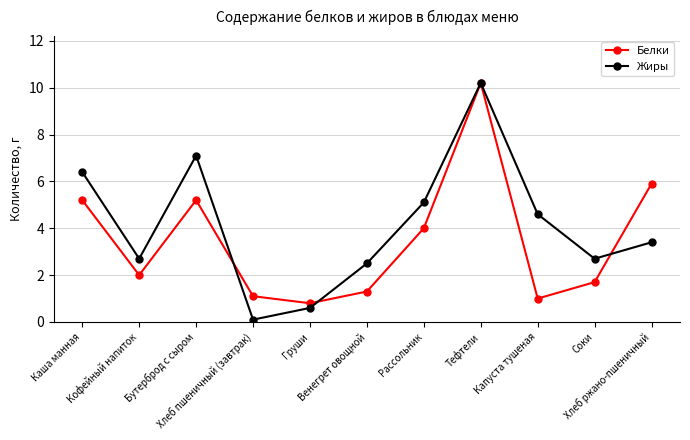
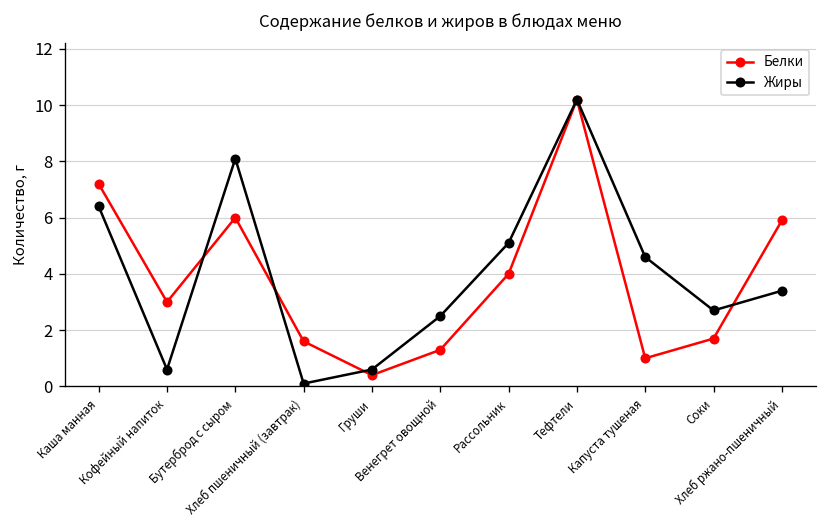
  {
    "Белки": {
-     "Каша манная": 5.2,
-     "Кофейный напиток": 2,
-     "Бутерброд с сыром": 5.2,
-     "Хлеб пшеничный (завтрак)": 1.1,
-     "Груши": 0.8,
+     "Каша манная": 7.2,
+     "Кофейный напиток": 3,
+     "Бутерброд с сыром": 6.0,
+     "Хлеб пшеничный (завтрак)": 1.6,
+     "Груши": 0.4,
      "Венегрет овощной": 1.3,
      "Рассольник": 4.0,
      "Капуста тушеная": 1.0,
      "Соки": 1.7,
      "Хлеб ржано-пшеничный": 5.9
    },
    "Жиры": {
      "Каша манная": 6.4,
-     "Кофейный напиток": 2.7,
-     "Бутерброд с сыром": 7.1,
+     "Кофейный напиток": 0.6,
+     "Бутерброд с сыром": 8.1,
      "Хлеб пшеничный (завтрак)": 0.1,
      "Груши": 0.6,
      "Венегрет овощной": 2.5,
      "Рассольник": 5.1,
      "Капуста тушеная": 4.6,
      "Соки": 2.7,
      "Хлеб ржано-пшеничный": 3.4
    }
  }
